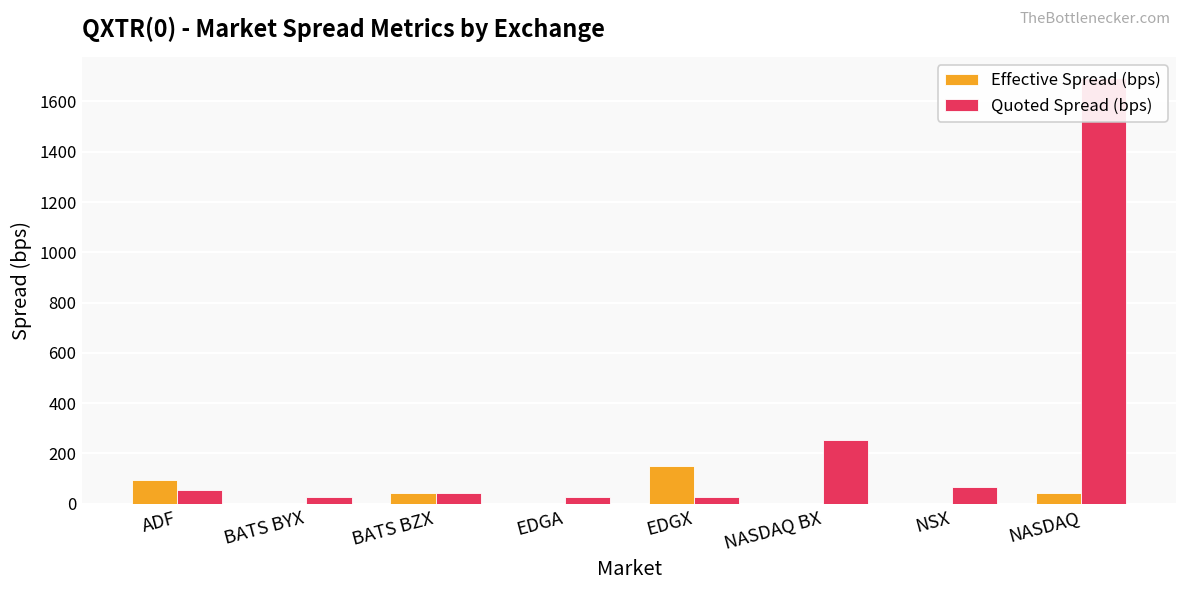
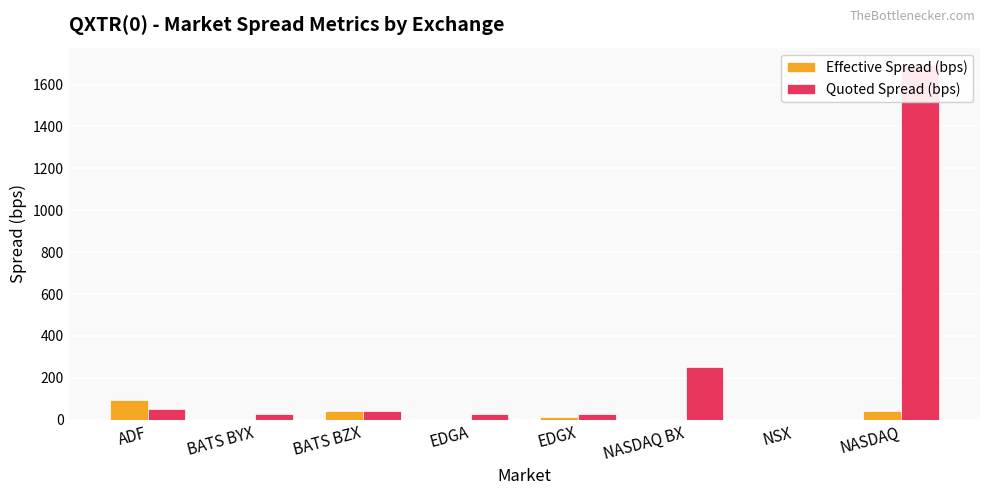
  {
    "Effective Spread (bps)": {
      "ADF": 90,
      "BATS BYX": 0,
      "BATS BZX": 40,
      "EDGA": 0,
-     "EDGX": 150,
+     "EDGX": 10,
      "NASDAQ BX": 0,
      "NSX": 0,
      "NASDAQ": 40
    },
    "Quoted Spread (bps)": {
      "ADF": 50,
      "BATS BYX": 30,
      "BATS BZX": 40,
      "EDGA": 30,
      "EDGX": 30,
      "NASDAQ BX": 250,
-     "NSX": 70
+     "NSX": 0
    }
  }
